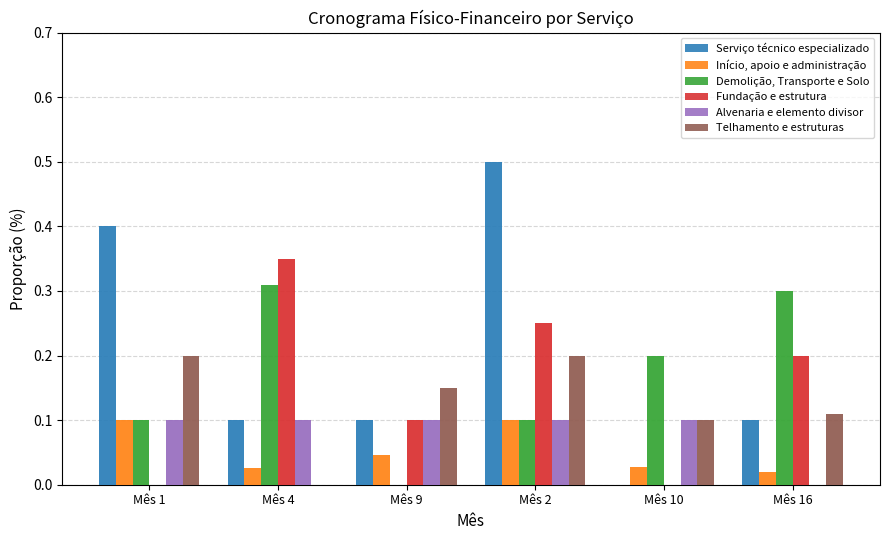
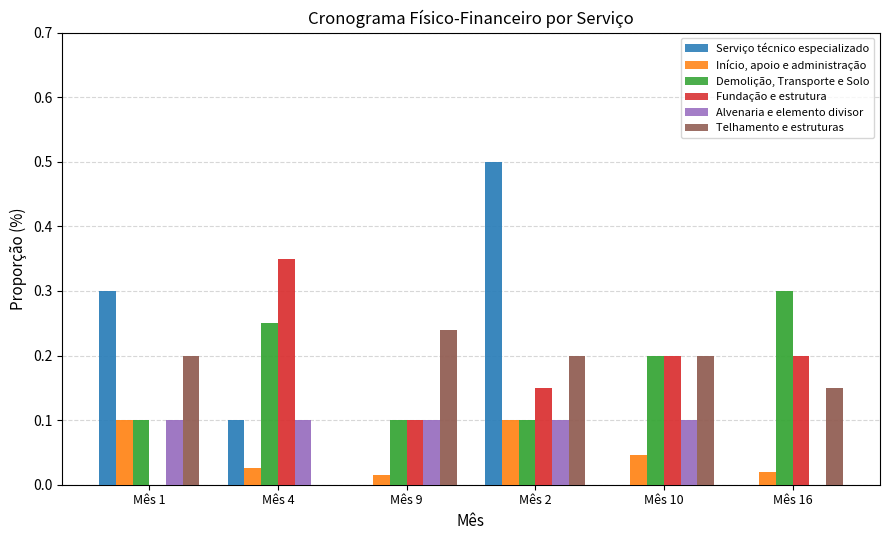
  {
    "Serviço técnico especializado": {
-     "Mês 1": 0.4,
+     "Mês 1": 0.3,
      "Mês 4": 0.1,
-     "Mês 9": 0.1,
+     "Mês 9": 0.0,
      "Mês 2": 0.5,
      "Mês 10": 0.0,
-     "Mês 16": 0.1
+     "Mês 16": 0.0
    },
    "Início, apoio e administração": {
      "Mês 1": 0.10,
      "Mês 4": 0.03,
-     "Mês 9": 0.05,
+     "Mês 9": 0.01,
      "Mês 2": 0.10,
-     "Mês 10": 0.03,
+     "Mês 10": 0.05,
      "Mês 16": 0.02
    },
    "Demolição, Transporte e Solo": {
      "Mês 1": 0.10,
-     "Mês 4": 0.31,
-     "Mês 9": 0.0,
+     "Mês 4": 0.25,
+     "Mês 9": 0.1,
      "Mês 2": 0.10,
      "Mês 10": 0.20,
      "Mês 16": 0.30
    },
    "Fundação e estrutura": {
      "Mês 1": 0.00,
      "Mês 4": 0.35,
      "Mês 9": 0.10,
-     "Mês 2": 0.25,
-     "Mês 10": 0.0,
+     "Mês 2": 0.15,
+     "Mês 10": 0.2,
      "Mês 16": 0.20
    },
    "Alvenaria e elemento divisor": {
      "Mês 1": 0.10,
      "Mês 4": 0.10,
      "Mês 9": 0.10,
      "Mês 2": 0.10,
      "Mês 10": 0.10,
      "Mês 16": 0.00
    },
    "Telhamento e estruturas": {
      "Mês 1": 0.20,
      "Mês 4": 0.00,
-     "Mês 9": 0.15,
+     "Mês 9": 0.24,
      "Mês 2": 0.20,
-     "Mês 10": 0.1,
-     "Mês 16": 0.11
+     "Mês 10": 0.2,
+     "Mês 16": 0.15
    }
  }
